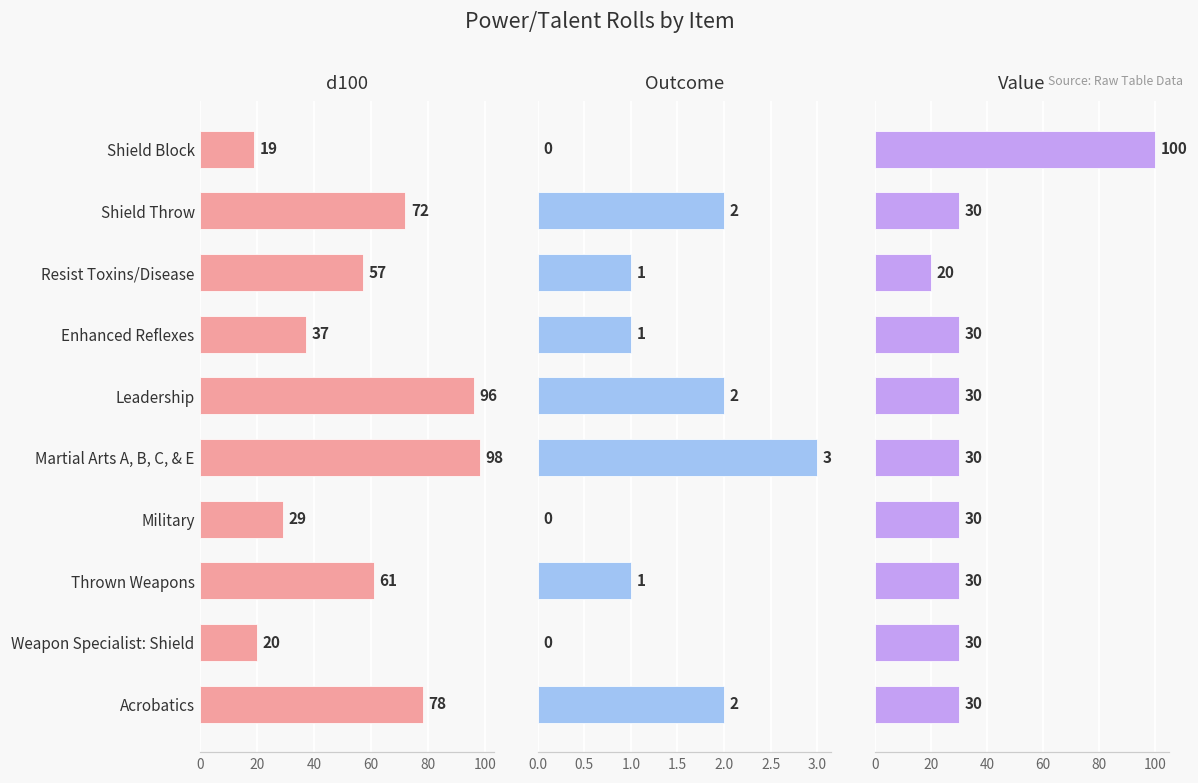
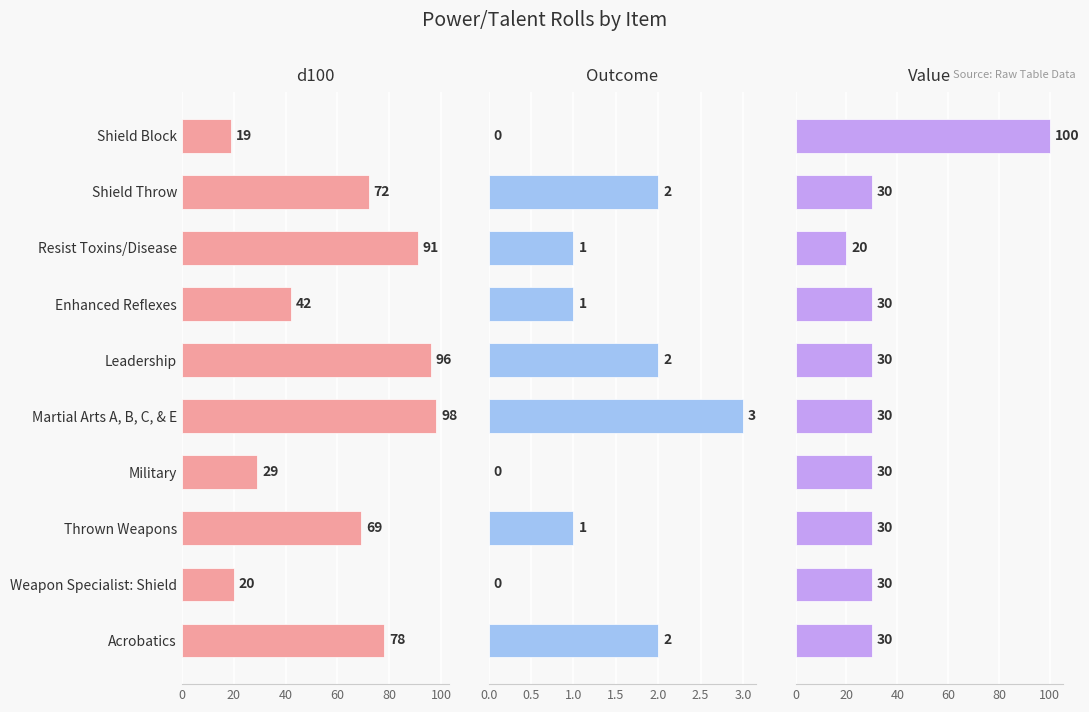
  {
    "d100": {
      "Shield Block": 19,
      "Shield Throw": 72,
-     "Resist Toxins/Disease": 57,
-     "Enhanced Reflexes": 37,
+     "Resist Toxins/Disease": 91,
+     "Enhanced Reflexes": 42,
      "Leadership": 96,
      "Martial Arts A, B, C, & E": 98,
      "Military": 29,
-     "Thrown Weapons": 61,
+     "Thrown Weapons": 69,
      "Weapon Specialist: Shield": 20,
      "Acrobatics": 78
    }
  }
